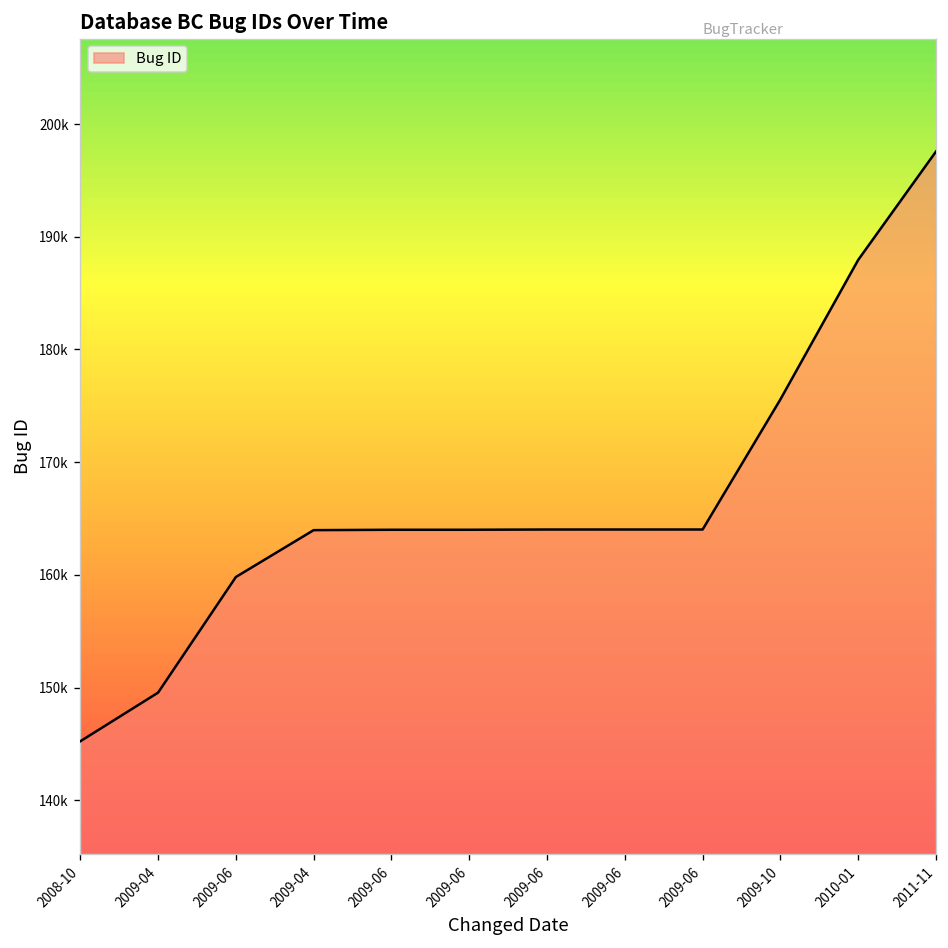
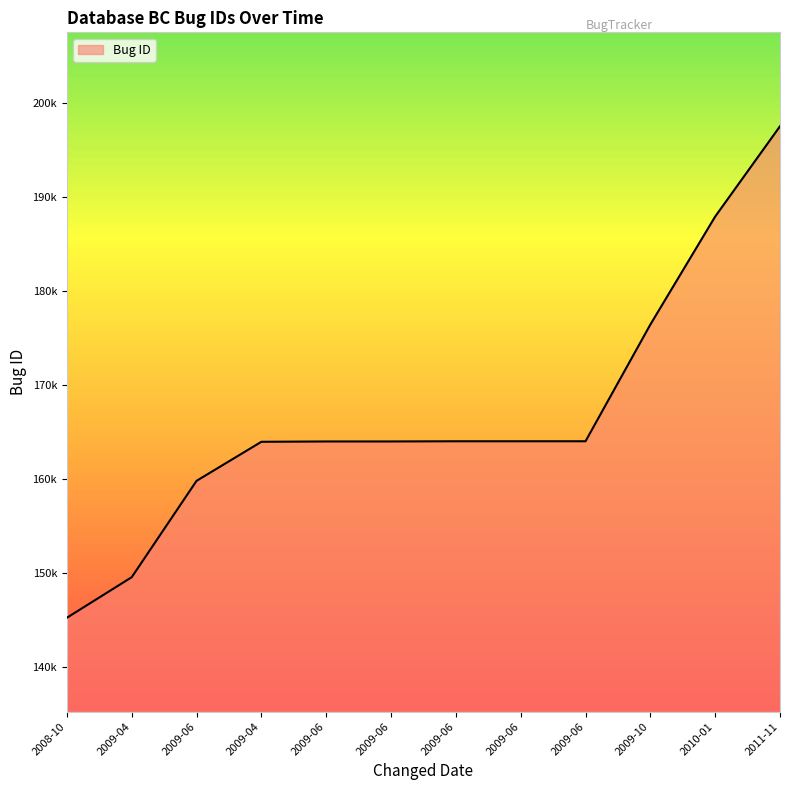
  {
    "2008-10": 145000,
-   "2009-10": 175600,
+   "2009-10": 176400,
    "2010-01": 188000,
    "2011-11": 198000
  }
